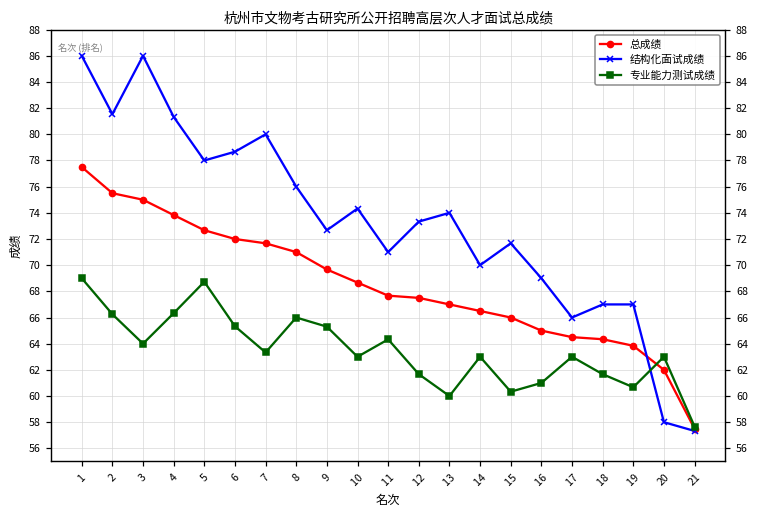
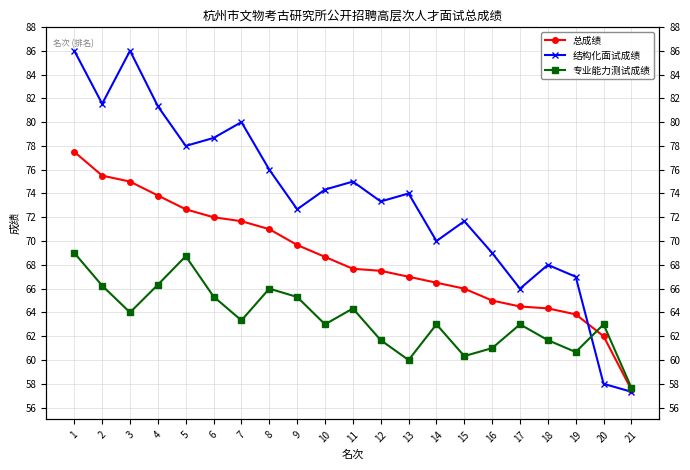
  {
    "总成绩": {
      "1": 77.5,
      "2": 75.5,
      "3": 75,
      "4": 74,
      "5": 72.7,
      "6": 72,
      "7": 71.7,
      "8": 71,
      "9": 69.7,
      "10": 68.7,
      "11": 67.7,
      "12": 67.5,
      "13": 67,
      "14": 66.5,
      "15": 66,
      "16": 65,
      "17": 64.5,
      "18": 64.3,
      "19": 64,
      "20": 62
    },
    "结构化面试成绩": {
      "1": 86,
      "2": 81.5,
      "3": 86,
      "4": 81.3,
      "5": 78,
      "6": 78.7,
      "7": 80,
      "8": 76,
      "9": 72.7,
      "10": 74.3,
-     "11": 71,
+     "11": 75,
      "12": 73.3,
      "13": 74,
      "14": 70,
      "15": 71.7,
      "16": 69,
      "17": 66,
-     "18": 67,
+     "18": 68,
      "19": 67,
      "20": 58
    },
    "专业能力测试成绩": {
      "1": 69,
      "2": 66.3,
      "3": 64,
      "4": 66.3,
      "5": 68.7,
      "6": 65.3,
      "7": 63.3,
      "8": 66,
      "9": 65.3,
      "10": 63,
      "11": 64.3,
      "12": 61.7,
      "13": 60,
      "14": 63,
      "15": 60.3,
      "16": 61,
      "17": 63,
      "18": 61.7,
      "19": 60.7,
      "20": 63
    }
  }
